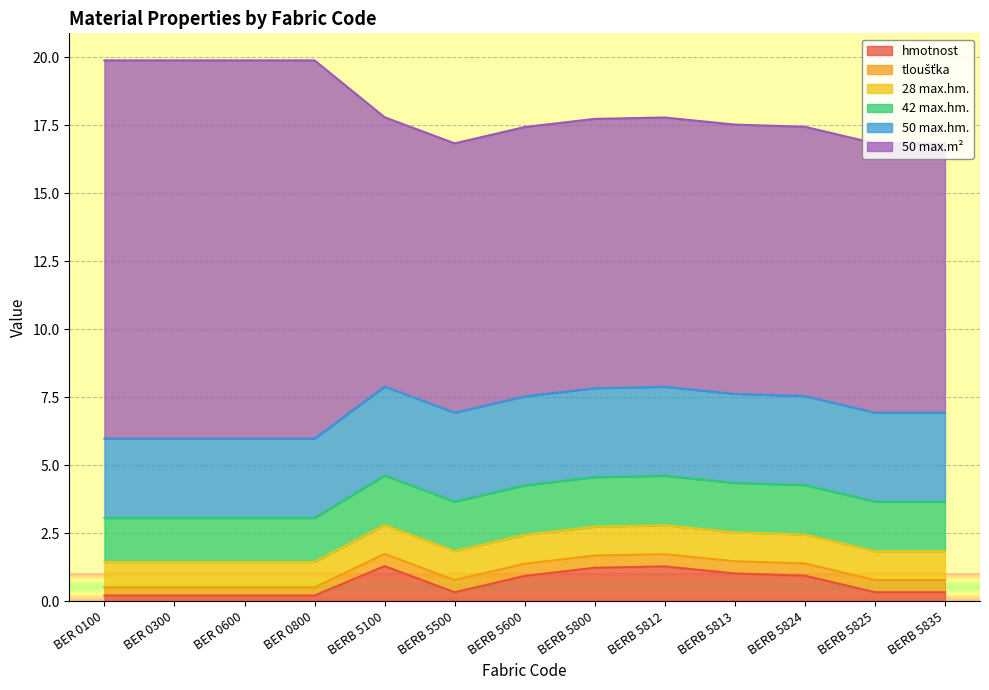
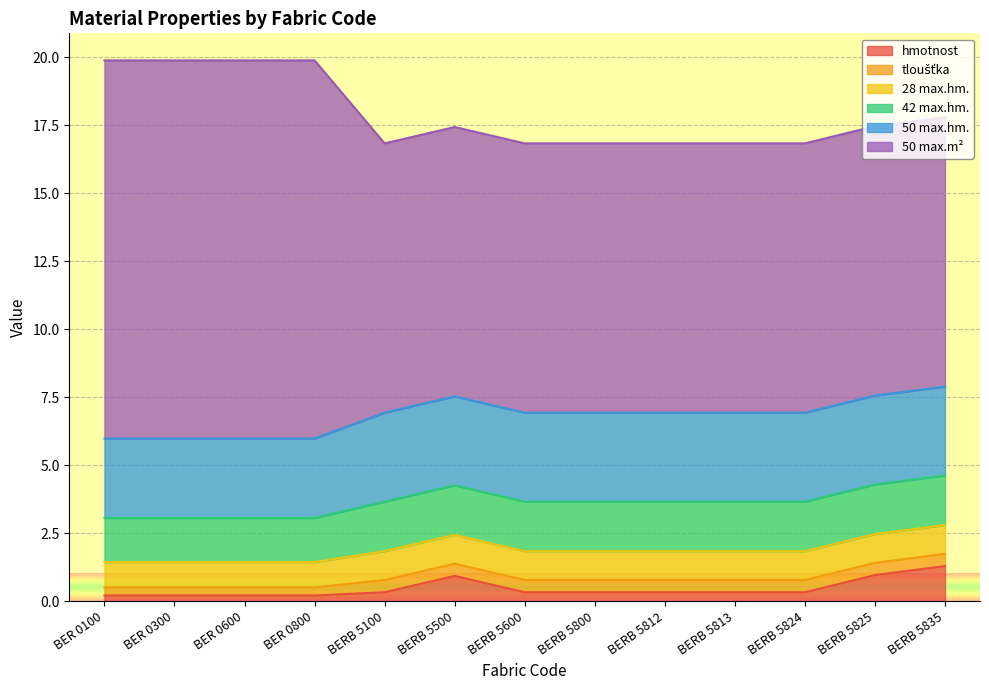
  {
    "hmotnost": {
      "BER 0100": 0.2,
      "BER 0300": 0.2,
      "BER 0600": 0.2,
      "BER 0800": 0.2,
-     "BERB 5100": 1.3,
-     "BERB 5500": 0.3,
-     "BERB 5600": 0.9,
-     "BERB 5800": 1.2,
-     "BERB 5812": 1.3,
-     "BERB 5813": 1.0,
-     "BERB 5824": 0.9,
-     "BERB 5825": 0.3,
-     "BERB 5835": 0.3
+     "BERB 5100": 0.3,
+     "BERB 5500": 0.9,
+     "BERB 5600": 0.3,
+     "BERB 5800": 0.3,
+     "BERB 5812": 0.3,
+     "BERB 5813": 0.3,
+     "BERB 5824": 0.3,
+     "BERB 5825": 1.0,
+     "BERB 5835": 1.3
    },
    "42 max.hm.": {
      "BER 0100": 1.6,
      "BER 0300": 1.6,
      "BER 0600": 1.6,
      "BER 0800": 1.6,
      "BERB 5100": 1.8,
      "BERB 5500": 1.8,
      "BERB 5600": 1.8,
      "BERB 5800": 1.8,
      "BERB 5812": 1.8,
      "BERB 5813": 1.8,
      "BERB 5824": 1.8,
      "BERB 5825": 1.8,
      "BERB 5835": 1.8
    },
    "50 max.hm.": {
      "BER 0100": 2.9,
      "BER 0300": 2.9,
      "BER 0600": 2.9,
      "BER 0800": 2.9,
      "BERB 5100": 3.3,
      "BERB 5500": 3.3,
      "BERB 5600": 3.3,
      "BERB 5800": 3.3,
      "BERB 5812": 3.3,
      "BERB 5813": 3.3,
      "BERB 5824": 3.3,
      "BERB 5825": 3.3,
      "BERB 5835": 3.3
    },
    "50 max.m²": {
      "BER 0100": 13.9,
      "BER 0300": 13.9,
      "BER 0600": 13.9,
      "BER 0800": 13.9,
      "BERB 5100": 9.9,
      "BERB 5500": 9.9,
      "BERB 5600": 9.9,
      "BERB 5800": 9.9,
      "BERB 5812": 9.9,
      "BERB 5813": 9.9,
      "BERB 5824": 9.9
    }
  }
